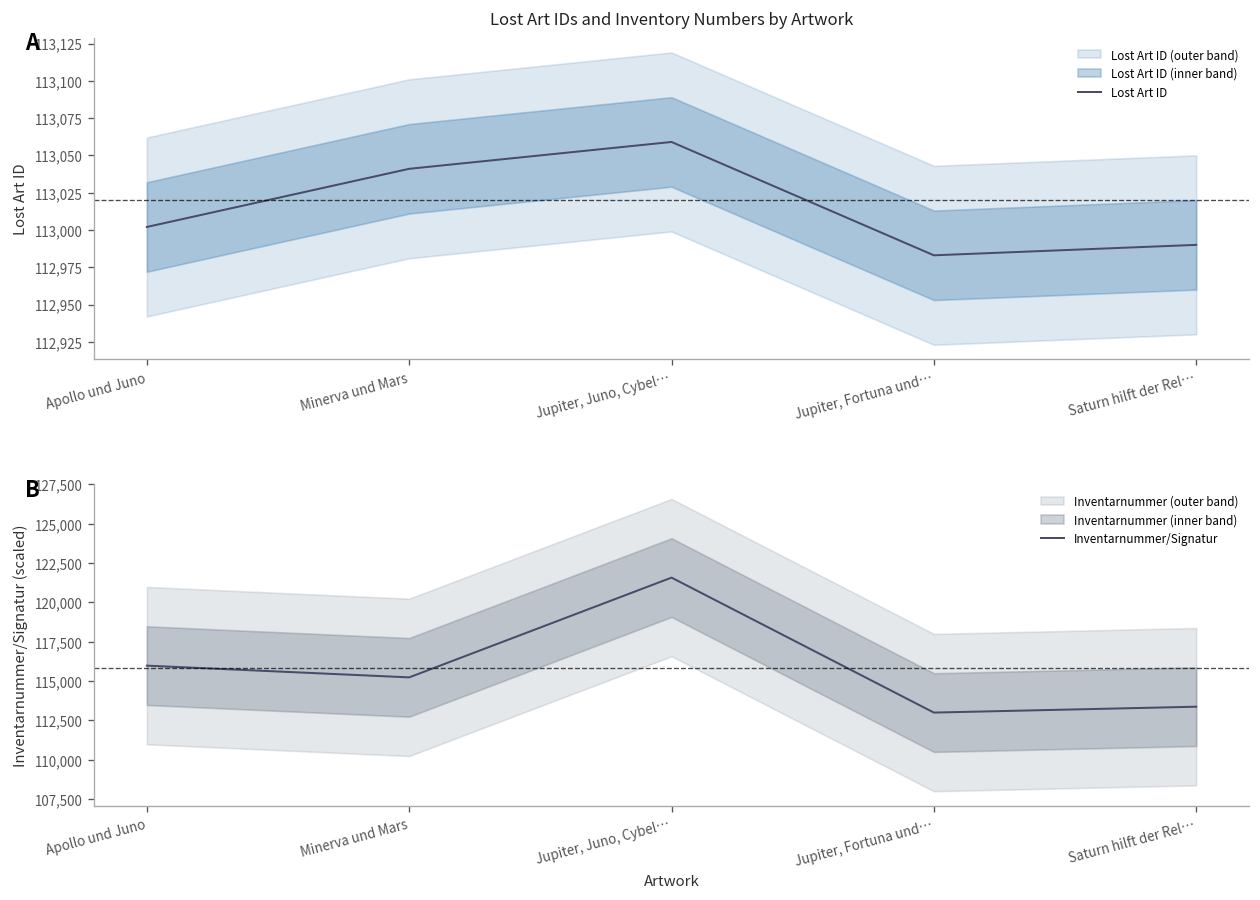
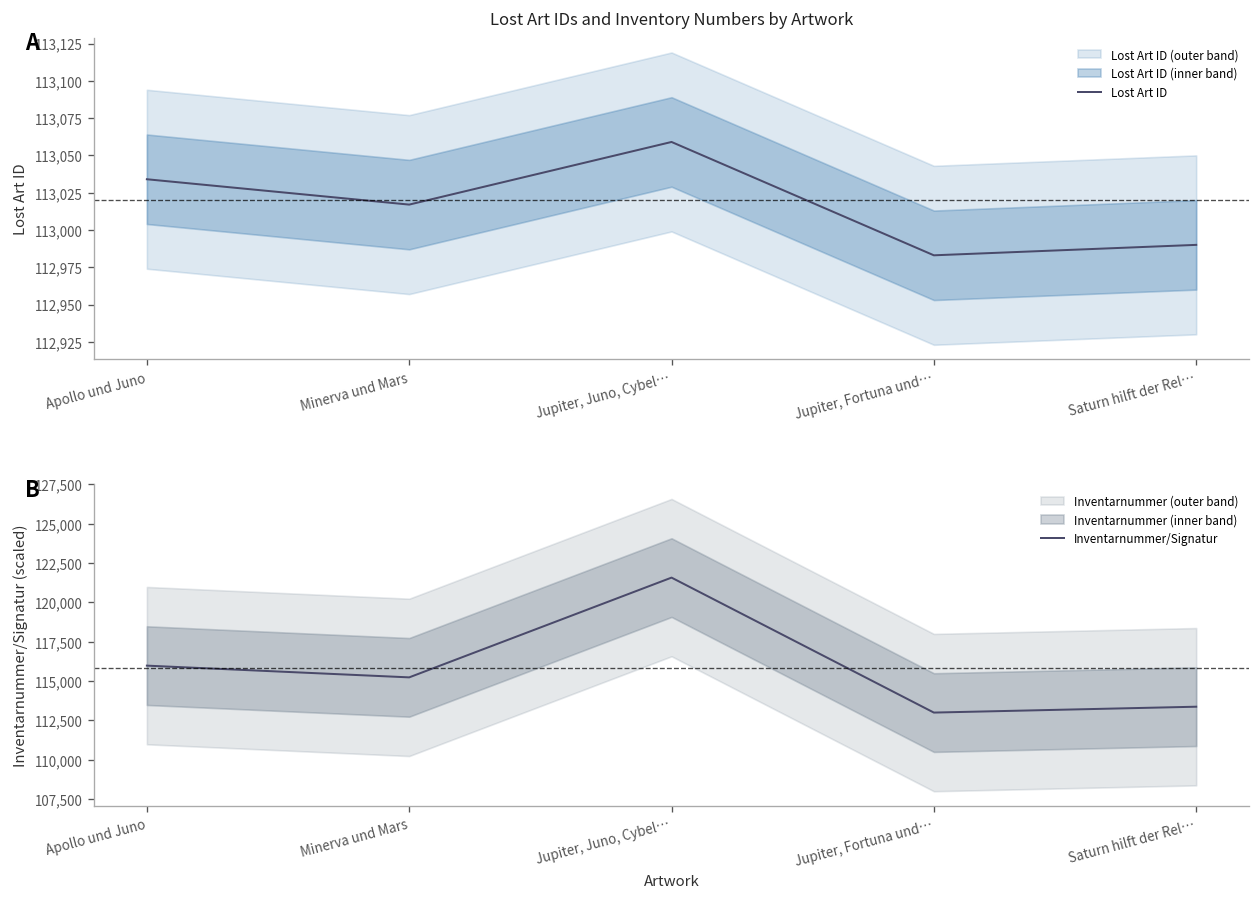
  {
    "Lost Art IDs and Inventory Numbers by Artwork": {
      "Lost Art ID": {
-       "Apollo und Juno": "113,002",
-       "Minerva und Mars": "113,041",
+       "Apollo und Juno": "113,034",
+       "Minerva und Mars": "113,017",
        "Jupiter, Juno, Cybel…": "113,059",
        "Jupiter, Fortuna und…": "112,983",
        "Saturn hilft der Rel…": "112,990"
      }
    }
  }
